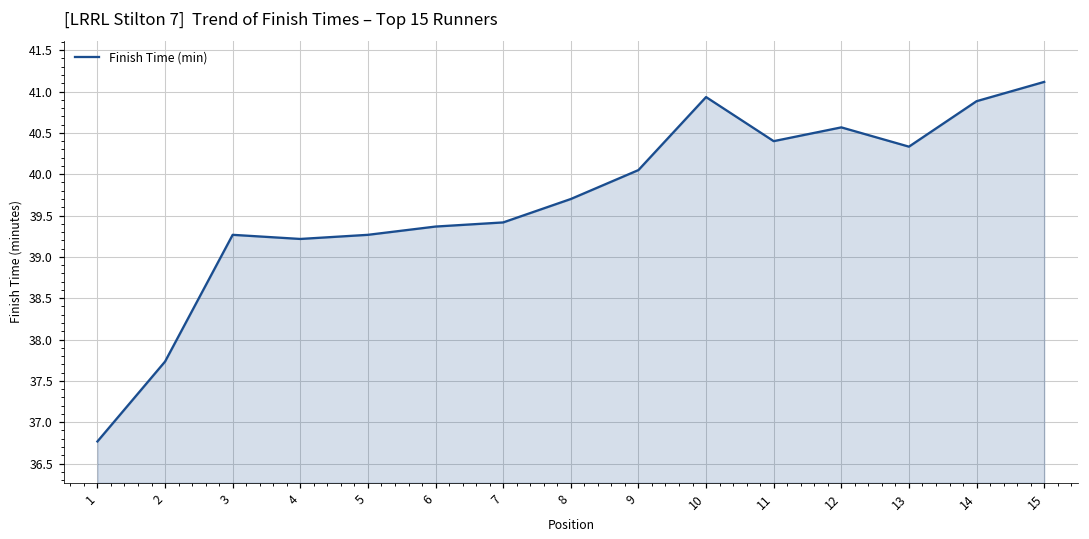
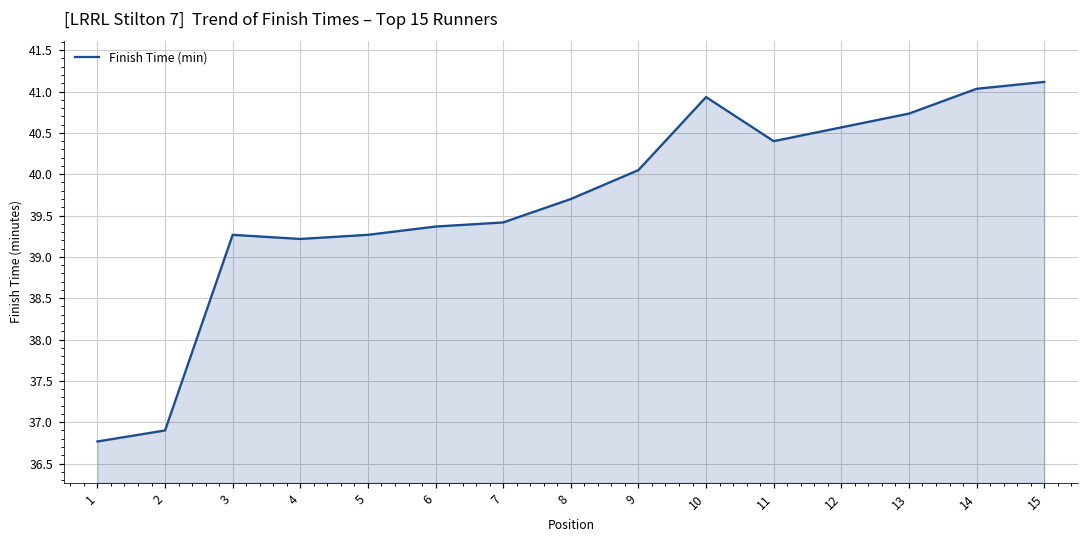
  {
    "1": 36.8,
-   "2": 37.7,
+   "2": 36.9,
    "3": 39.3,
    "4": 39.2,
    "5": 39.3,
    "6": 39.4,
    "7": 39.4,
    "8": 39.7,
    "9": 40.1,
    "10": 40.9,
    "11": 40.4,
    "12": 40.6,
-   "13": 40.3,
-   "14": 40.9,
+   "13": 40.7,
+   "14": 41.0,
    "15": 41.1
  }
